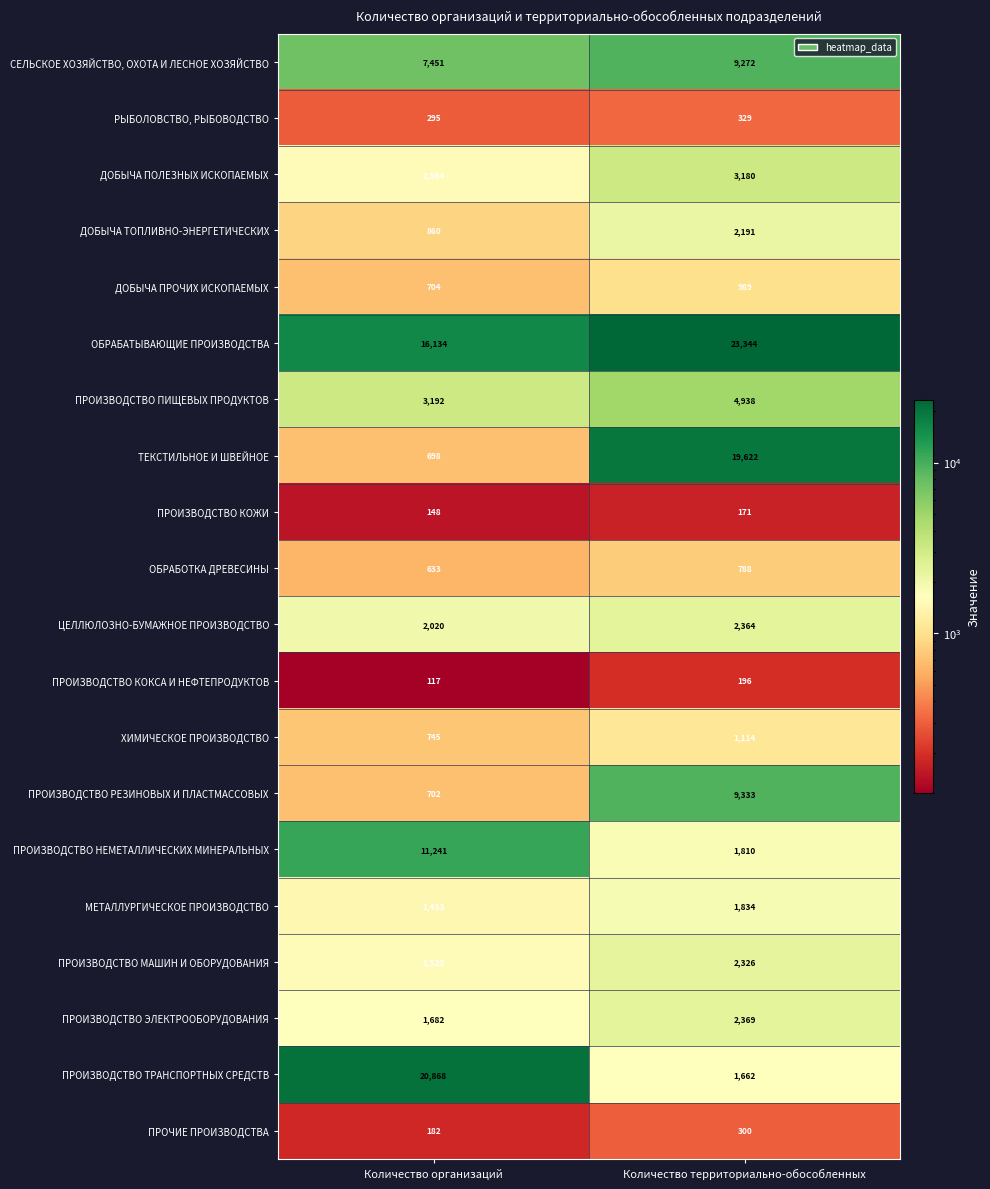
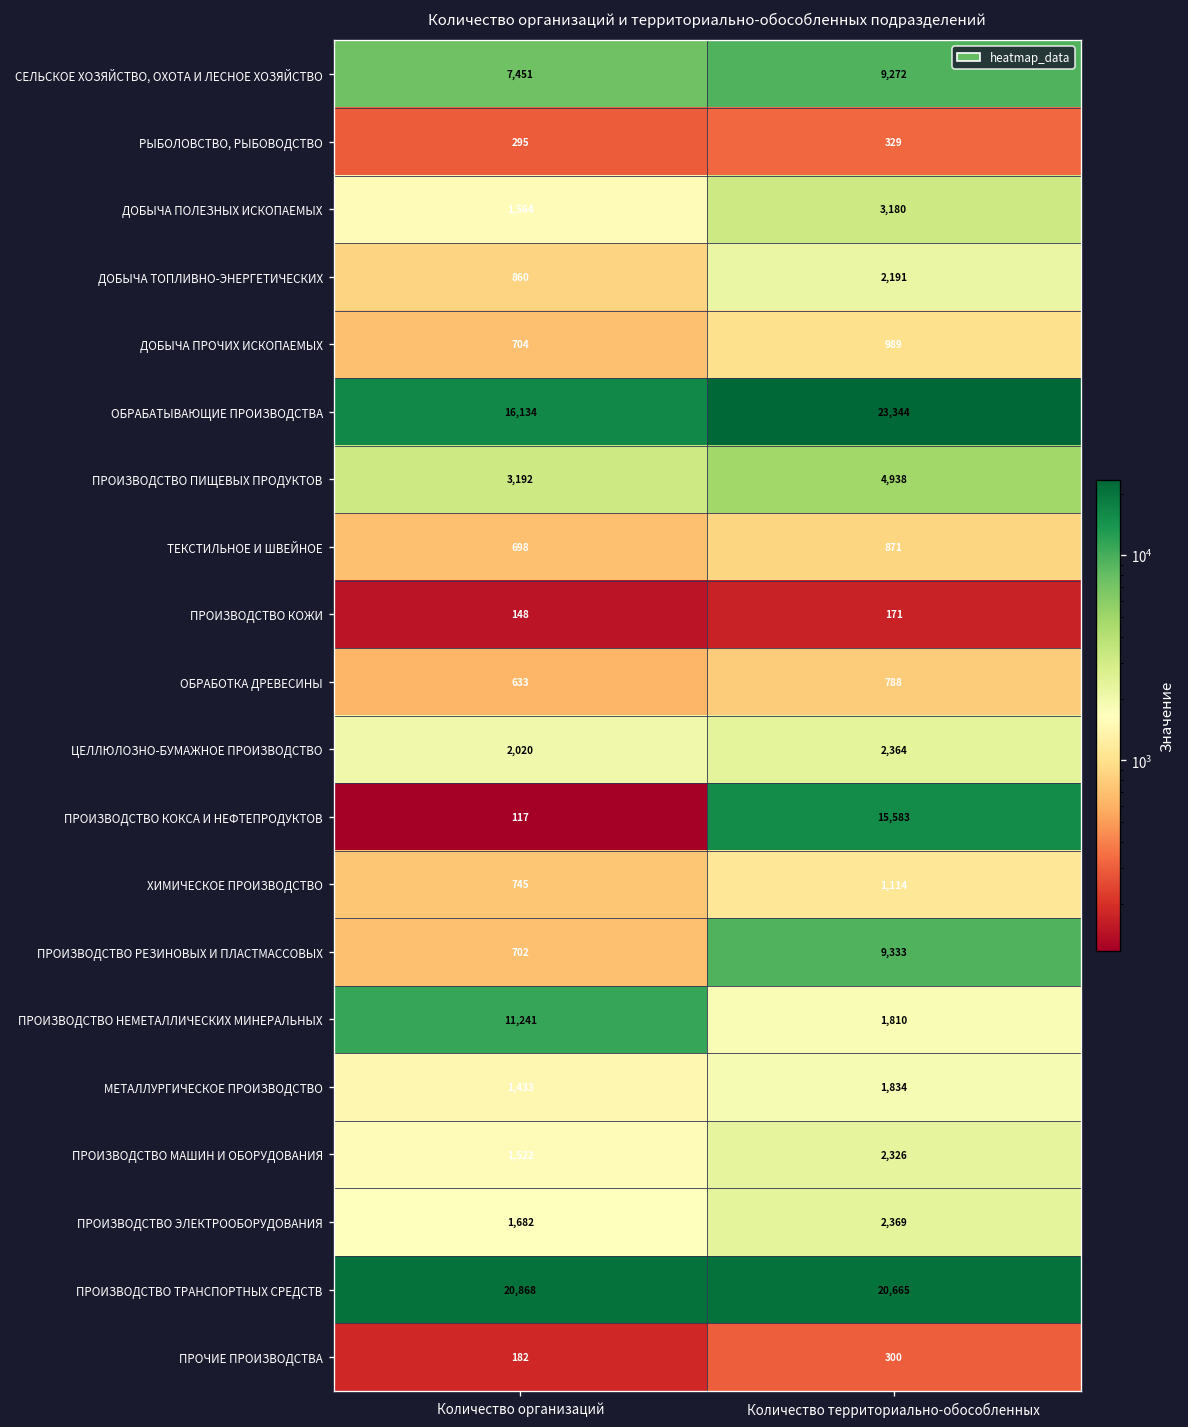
  {
    "СЕЛЬСКОЕ ХОЗЯЙСТВО, ОХОТА И ЛЕСНОЕ ХОЗЯЙСТВО": {
      "Количество организаций": "7,451",
      "Количество территориально-обособленных": "9,272"
    },
    "РЫБОЛОВСТВО, РЫБОВОДСТВО": {
      "Количество организаций": "295",
      "Количество территориально-обособленных": "329"
    },
    "ДОБЫЧА ПОЛЕЗНЫХ ИСКОПАЕМЫХ": {
      "Количество организаций": "1,564",
      "Количество территориально-обособленных": "3,180"
    },
    "ДОБЫЧА ТОПЛИВНО-ЭНЕРГЕТИЧЕСКИХ": {
      "Количество организаций": "860",
      "Количество территориально-обособленных": "2,191"
    },
    "ДОБЫЧА ПРОЧИХ ИСКОПАЕМЫХ": {
      "Количество организаций": "704",
      "Количество территориально-обособленных": "989"
    },
    "ОБРАБАТЫВАЮЩИЕ ПРОИЗВОДСТВА": {
      "Количество организаций": "16,134",
      "Количество территориально-обособленных": "23,344"
    },
    "ПРОИЗВОДСТВО ПИЩЕВЫХ ПРОДУКТОВ": {
      "Количество организаций": "3,192",
      "Количество территориально-обособленных": "4,938"
    },
    "ТЕКСТИЛЬНОЕ И ШВЕЙНОЕ": {
      "Количество организаций": "698",
-     "Количество территориально-обособленных": "19,622"
+     "Количество территориально-обособленных": "871"
    },
    "ПРОИЗВОДСТВО КОЖИ": {
      "Количество организаций": "148",
      "Количество территориально-обособленных": "171"
    },
    "ОБРАБОТКА ДРЕВЕСИНЫ": {
      "Количество организаций": "633",
      "Количество территориально-обособленных": "788"
    },
    "ЦЕЛЛЮЛОЗНО-БУМАЖНОЕ ПРОИЗВОДСТВО": {
      "Количество организаций": "2,020",
      "Количество территориально-обособленных": "2,364"
    },
    "ПРОИЗВОДСТВО КОКСА И НЕФТЕПРОДУКТОВ": {
      "Количество организаций": "117",
-     "Количество территориально-обособленных": "196"
+     "Количество территориально-обособленных": "15,583"
    },
    "ХИМИЧЕСКОЕ ПРОИЗВОДСТВО": {
      "Количество организаций": "745",
      "Количество территориально-обособленных": "1,114"
    },
    "ПРОИЗВОДСТВО РЕЗИНОВЫХ И ПЛАСТМАССОВЫХ": {
      "Количество организаций": "702",
      "Количество территориально-обособленных": "9,333"
    },
    "ПРОИЗВОДСТВО НЕМЕТАЛЛИЧЕСКИХ МИНЕРАЛЬНЫХ": {
      "Количество организаций": "11,241",
      "Количество территориально-обособленных": "1,810"
    },
    "МЕТАЛЛУРГИЧЕСКОЕ ПРОИЗВОДСТВО": {
      "Количество организаций": "1,433",
      "Количество территориально-обособленных": "1,834"
    },
    "ПРОИЗВОДСТВО МАШИН И ОБОРУДОВАНИЯ": {
      "Количество организаций": "1,522",
      "Количество территориально-обособленных": "2,326"
    },
    "ПРОИЗВОДСТВО ЭЛЕКТРООБОРУДОВАНИЯ": {
      "Количество организаций": "1,682",
      "Количество территориально-обособленных": "2,369"
    },
    "ПРОИЗВОДСТВО ТРАНСПОРТНЫХ СРЕДСТВ": {
      "Количество организаций": "20,868",
-     "Количество территориально-обособленных": "1,662"
+     "Количество территориально-обособленных": "20,665"
    },
    "ПРОЧИЕ ПРОИЗВОДСТВА": {
      "Количество организаций": "182",
      "Количество территориально-обособленных": "300"
    }
  }
